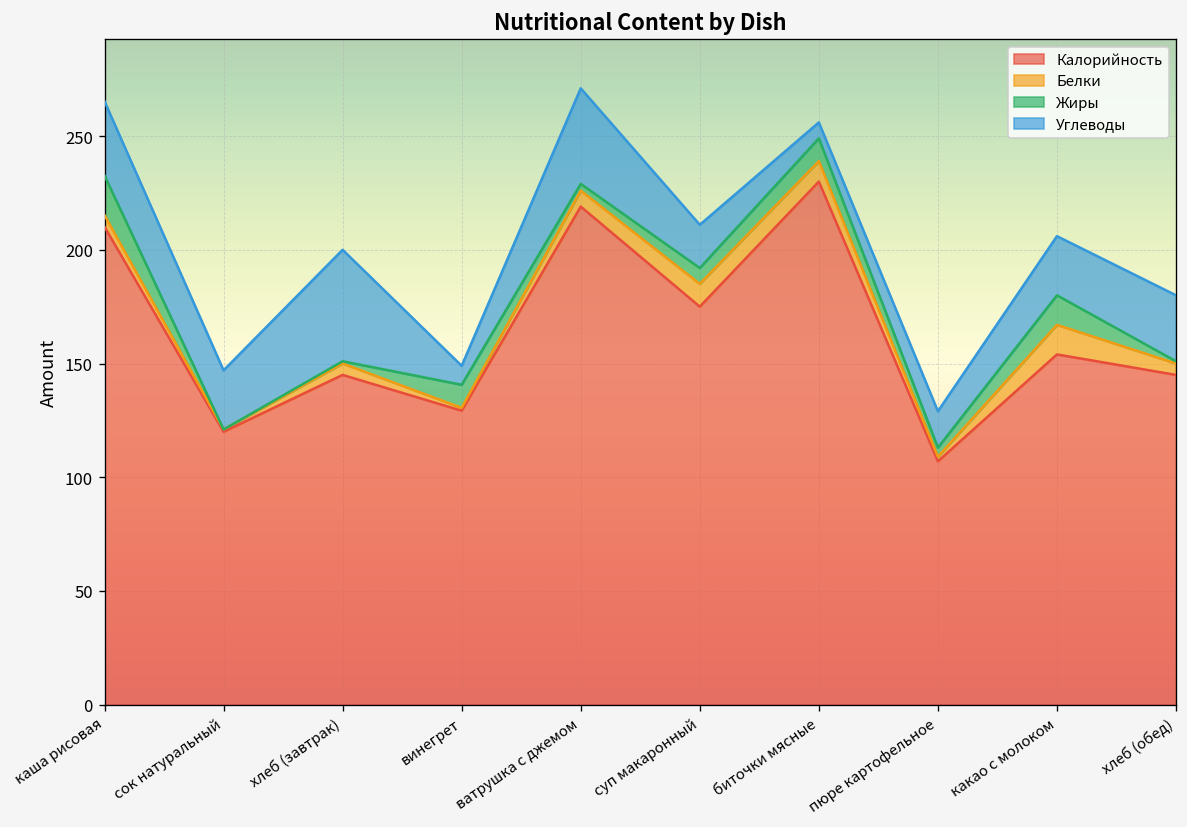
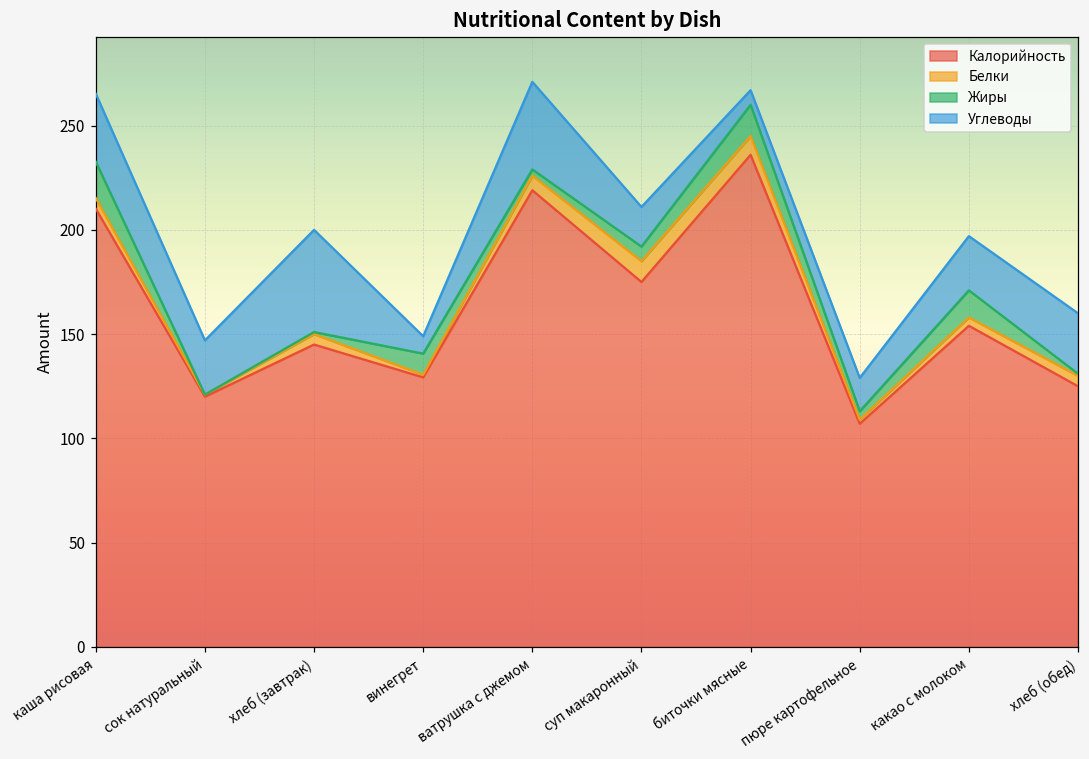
  {
    "Калорийность": {
      "каша рисовая": 210,
      "хлеб (завтрак)": 145,
      "ватрушка с джемом": 219,
      "суп макаронный": 175,
-     "биточки мясные": 230,
+     "биточки мясные": 236,
      "пюре картофельное": 107,
      "какао с молоком": 154,
-     "хлеб (обед)": 145
+     "хлеб (обед)": 125
    },
    "Белки": {
      "каша рисовая": 5,
      "ватрушка с джемом": 7,
      "суп макаронный": 10,
      "биточки мясные": 9,
      "пюре картофельное": 2,
-     "какао с молоком": 13
+     "какао с молоком": 4
    },
    "Жиры": {
      "каша рисовая": 17,
      "винегрет": 10,
      "ватрушка с джемом": 3,
      "суп макаронный": 7,
-     "биточки мясные": 10,
+     "биточки мясные": 15,
      "пюре картофельное": 4,
      "какао с молоком": 13
    },
    "Углеводы": {
      "каша рисовая": 33,
      "сок натуральный": 26,
      "хлеб (завтрак)": 49,
      "винегрет": 8,
      "ватрушка с джемом": 42,
      "суп макаронный": 19,
      "биточки мясные": 7,
      "пюре картофельное": 16,
      "какао с молоком": 26,
      "хлеб (обед)": 29
    }
  }
